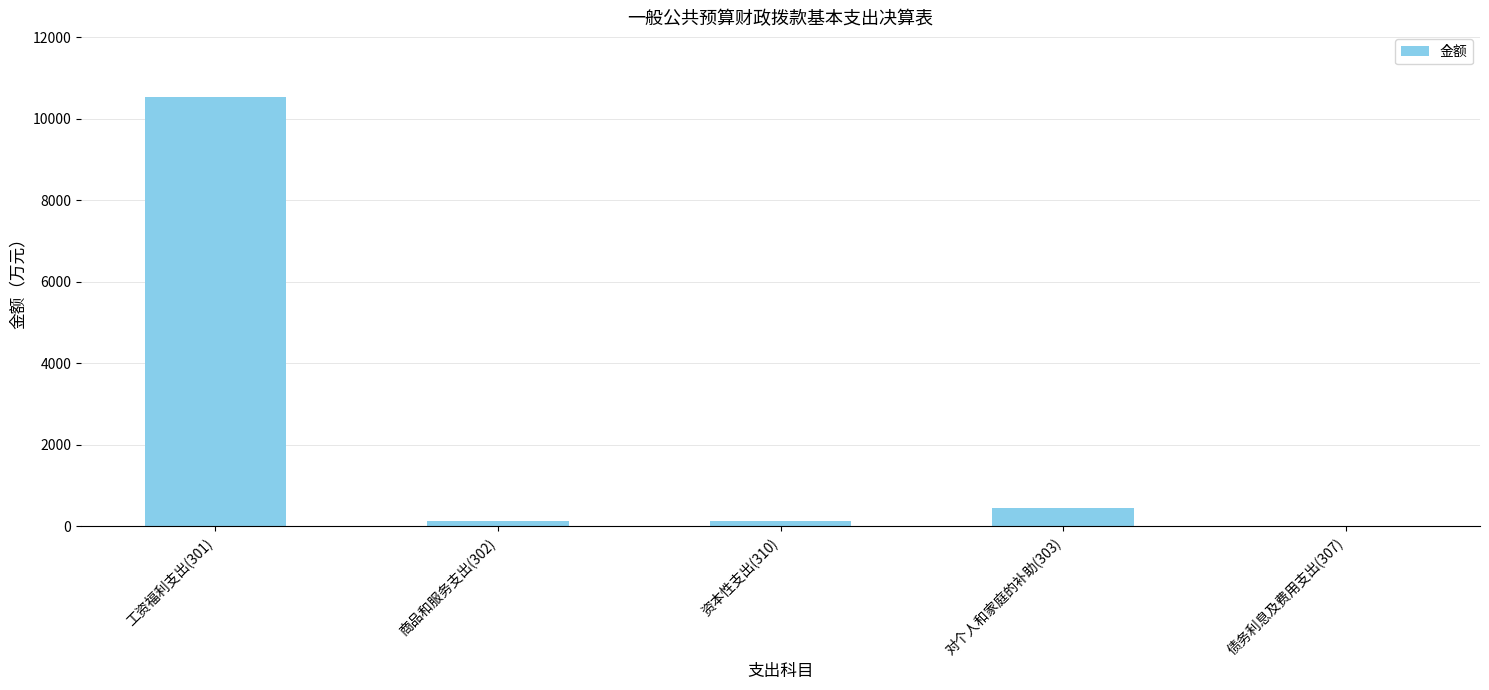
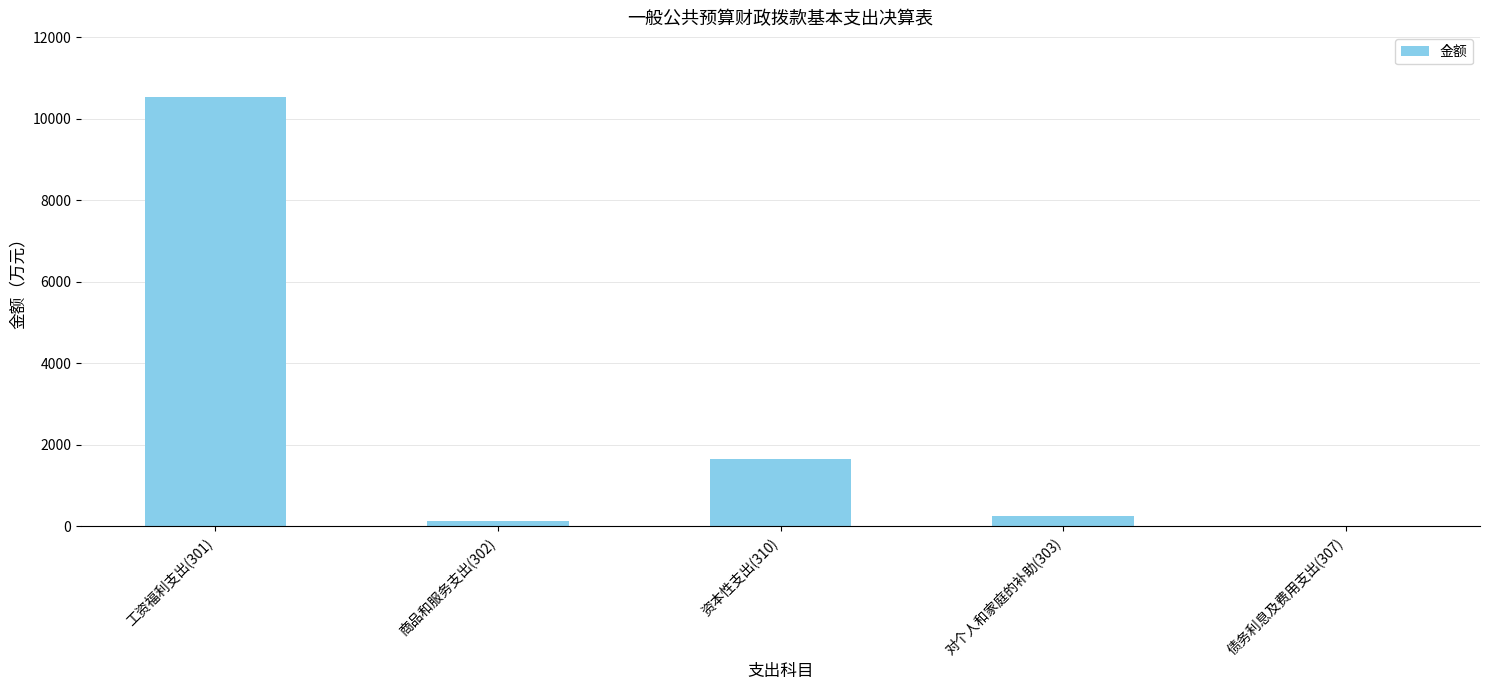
  {
    "工资福利支出(301)": 10500,
    "商品和服务支出(302)": 100,
-   "资本性支出(310)": 100,
-   "对个人和家庭的补助(303)": 400,
+   "资本性支出(310)": 1600,
+   "对个人和家庭的补助(303)": 200,
    "债务利息及费用支出(307)": 0
  }
